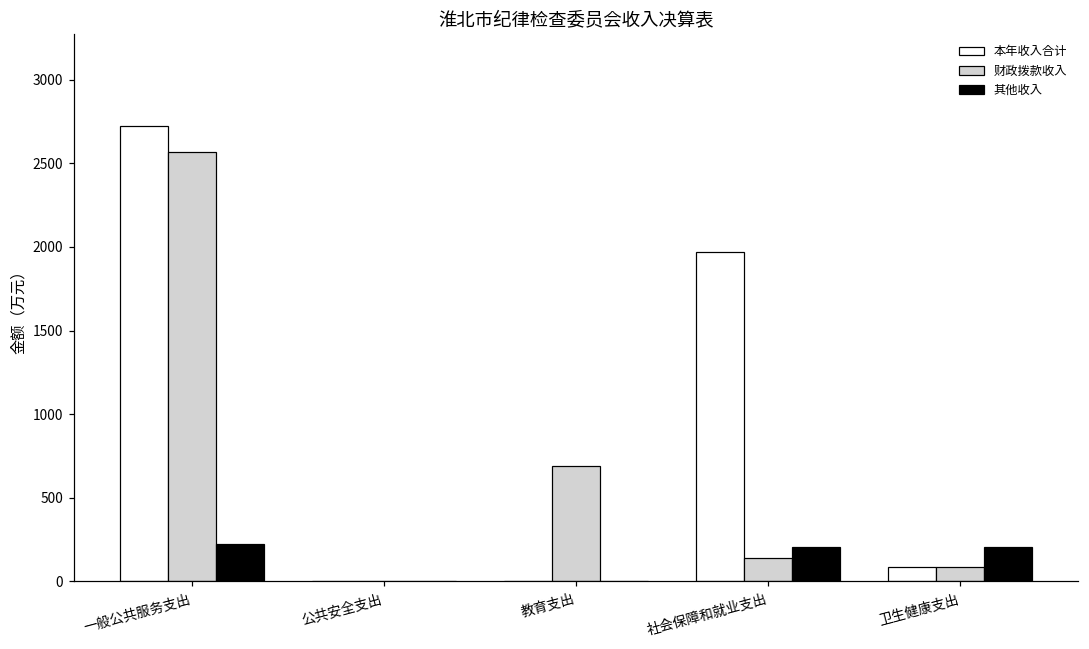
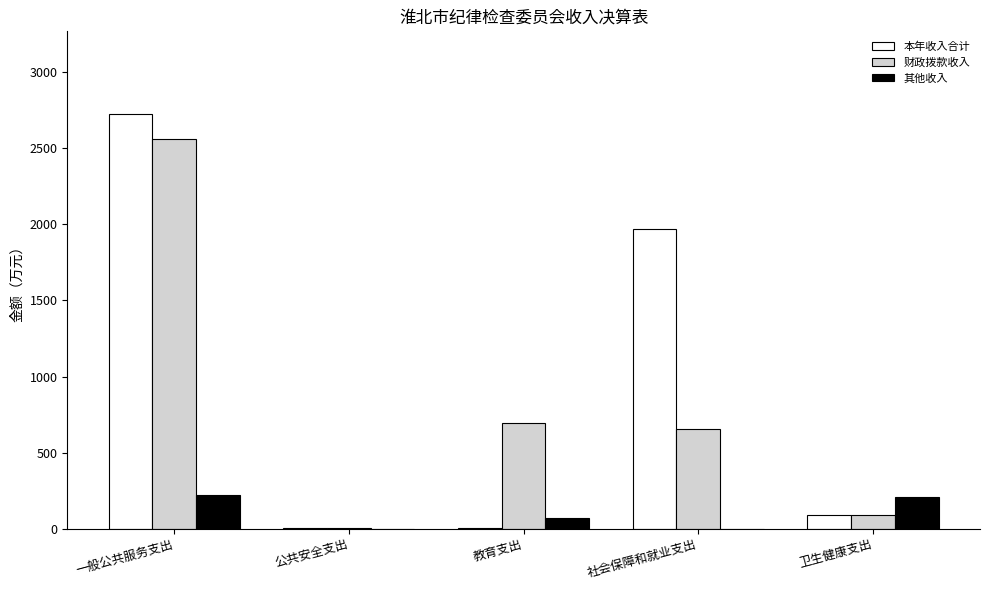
  {
    "本年收入合计": {
      "一般公共服务支出": 2720,
      "社会保障和就业支出": 1970,
      "卫生健康支出": 90
    },
    "财政拨款收入": {
      "一般公共服务支出": 2560,
      "教育支出": 690,
-     "社会保障和就业支出": 140,
+     "社会保障和就业支出": 660,
      "卫生健康支出": 90
    },
    "其他收入": {
      "一般公共服务支出": 220,
      "公共安全支出": 0,
-     "教育支出": 0,
-     "社会保障和就业支出": 210,
+     "教育支出": 70,
+     "社会保障和就业支出": 0,
      "卫生健康支出": 210
    }
  }
